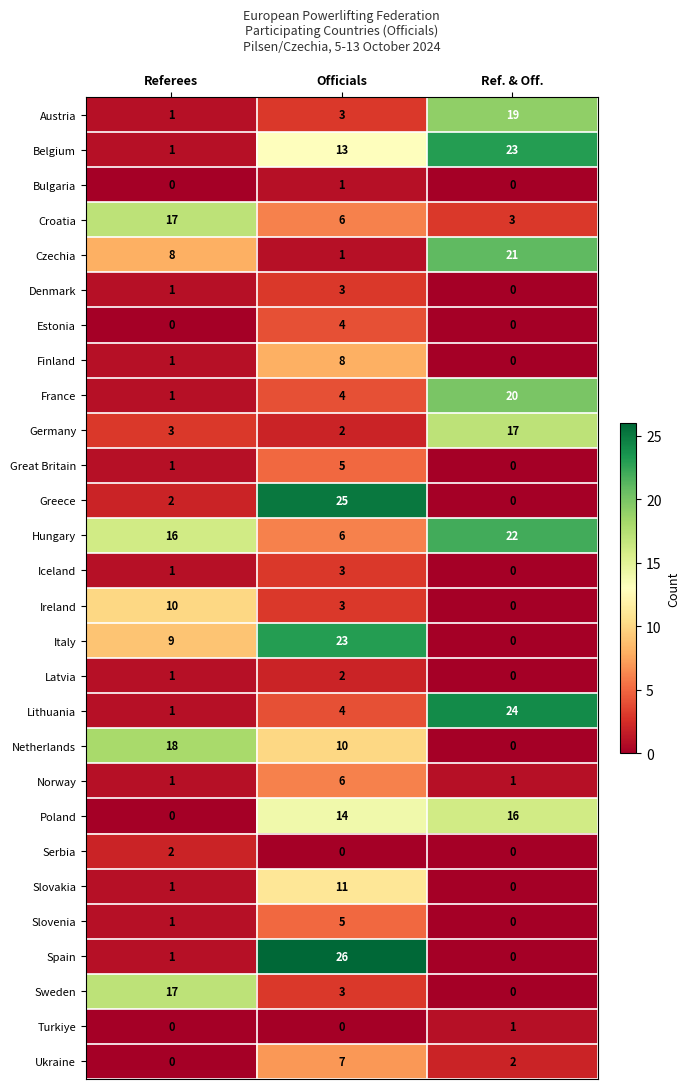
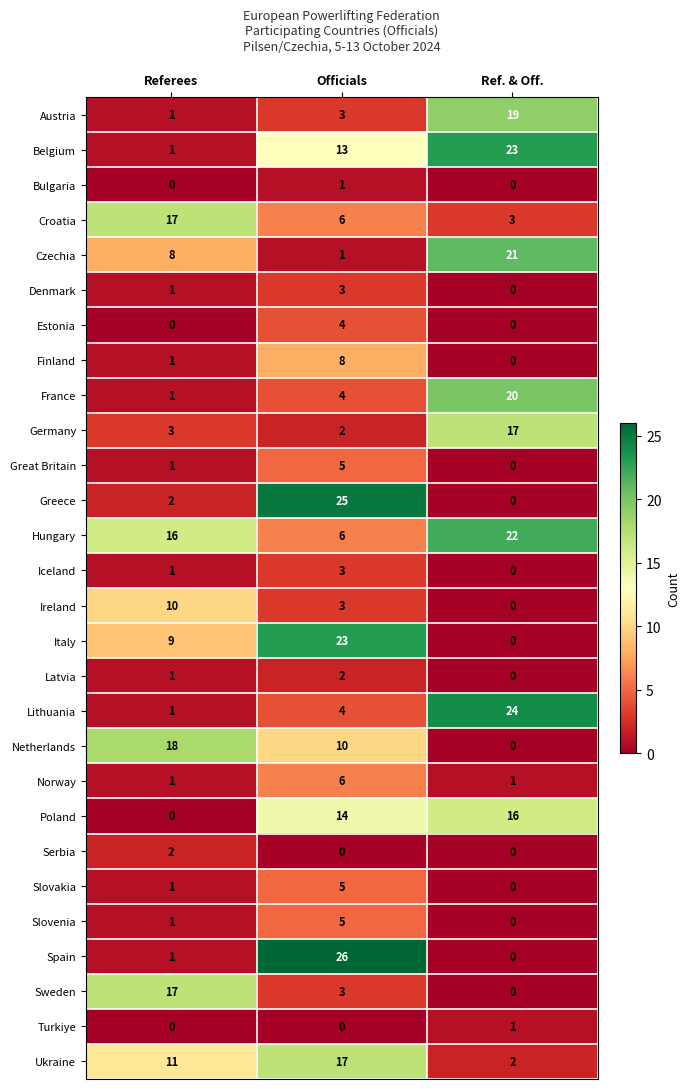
  {
    "Austria": {
      "Referees": 1,
      "Officials": 3,
      "Ref. & Off.": 19
    },
    "Belgium": {
      "Referees": 1,
      "Officials": 13,
      "Ref. & Off.": 23
    },
    "Bulgaria": {
      "Referees": 0,
      "Officials": 1,
      "Ref. & Off.": 0
    },
    "Croatia": {
      "Referees": 17,
      "Officials": 6,
      "Ref. & Off.": 3
    },
    "Czechia": {
      "Referees": 8,
      "Officials": 1,
      "Ref. & Off.": 21
    },
    "Denmark": {
      "Referees": 1,
      "Officials": 3,
      "Ref. & Off.": 0
    },
    "Estonia": {
      "Referees": 0,
      "Officials": 4,
      "Ref. & Off.": 0
    },
    "Finland": {
      "Referees": 1,
      "Officials": 8,
      "Ref. & Off.": 0
    },
    "France": {
      "Referees": 1,
      "Officials": 4,
      "Ref. & Off.": 20
    },
    "Germany": {
      "Referees": 3,
      "Officials": 2,
      "Ref. & Off.": 17
    },
    "Great Britain": {
      "Referees": 1,
      "Officials": 5,
      "Ref. & Off.": 0
    },
    "Greece": {
      "Referees": 2,
      "Officials": 25,
      "Ref. & Off.": 0
    },
    "Hungary": {
      "Referees": 16,
      "Officials": 6,
      "Ref. & Off.": 22
    },
    "Iceland": {
      "Referees": 1,
      "Officials": 3,
      "Ref. & Off.": 0
    },
    "Ireland": {
      "Referees": 10,
      "Officials": 3,
      "Ref. & Off.": 0
    },
    "Italy": {
      "Referees": 9,
      "Officials": 23,
      "Ref. & Off.": 0
    },
    "Latvia": {
      "Referees": 1,
      "Officials": 2,
      "Ref. & Off.": 0
    },
    "Lithuania": {
      "Referees": 1,
      "Officials": 4,
      "Ref. & Off.": 24
    },
    "Netherlands": {
      "Referees": 18,
      "Officials": 10,
      "Ref. & Off.": 0
    },
    "Norway": {
      "Referees": 1,
      "Officials": 6,
      "Ref. & Off.": 1
    },
    "Poland": {
      "Referees": 0,
      "Officials": 14,
      "Ref. & Off.": 16
    },
    "Serbia": {
      "Referees": 2,
      "Officials": 0,
      "Ref. & Off.": 0
    },
    "Slovakia": {
      "Referees": 1,
-     "Officials": 11,
+     "Officials": 5,
      "Ref. & Off.": 0
    },
    "Slovenia": {
      "Referees": 1,
      "Officials": 5,
      "Ref. & Off.": 0
    },
    "Spain": {
      "Referees": 1,
      "Officials": 26,
      "Ref. & Off.": 0
    },
    "Sweden": {
      "Referees": 17,
      "Officials": 3,
      "Ref. & Off.": 0
    },
    "Turkiye": {
      "Referees": 0,
      "Officials": 0,
      "Ref. & Off.": 1
    },
    "Ukraine": {
-     "Referees": 0,
-     "Officials": 7,
+     "Referees": 11,
+     "Officials": 17,
      "Ref. & Off.": 2
    }
  }
